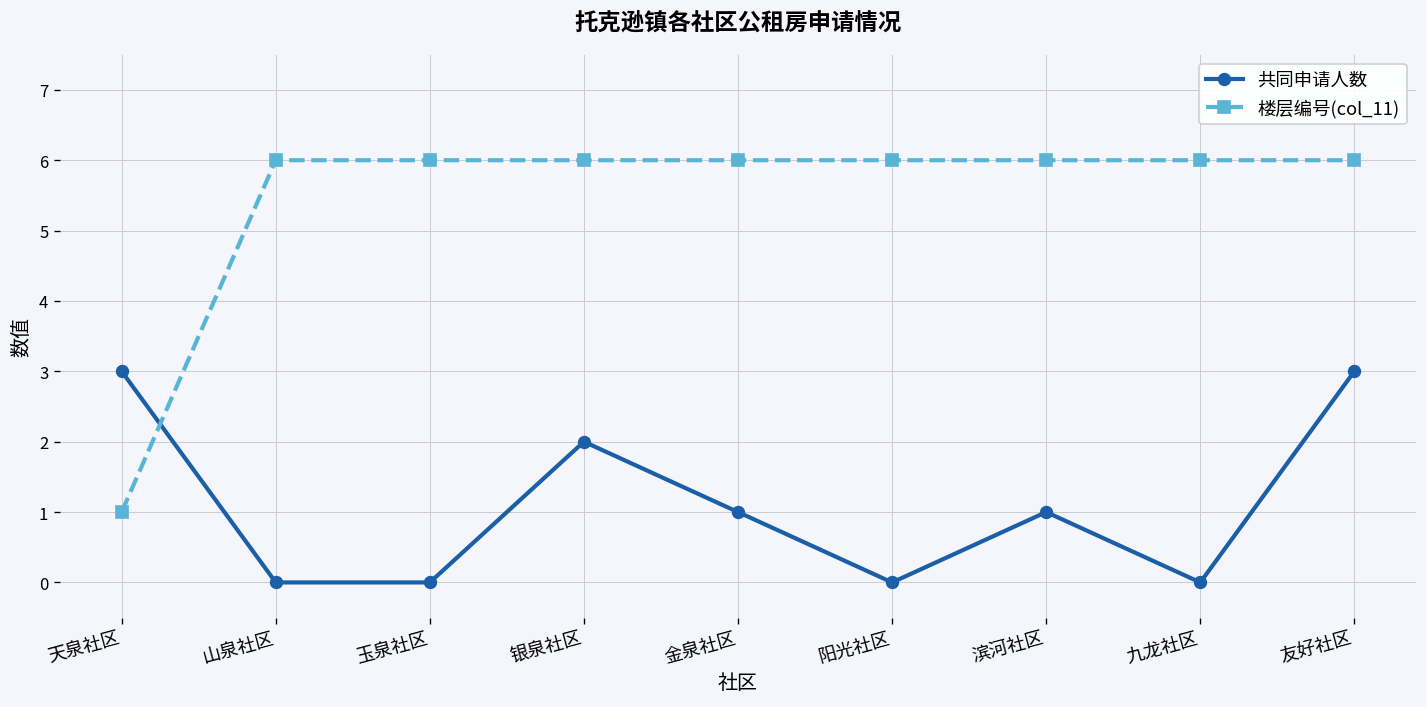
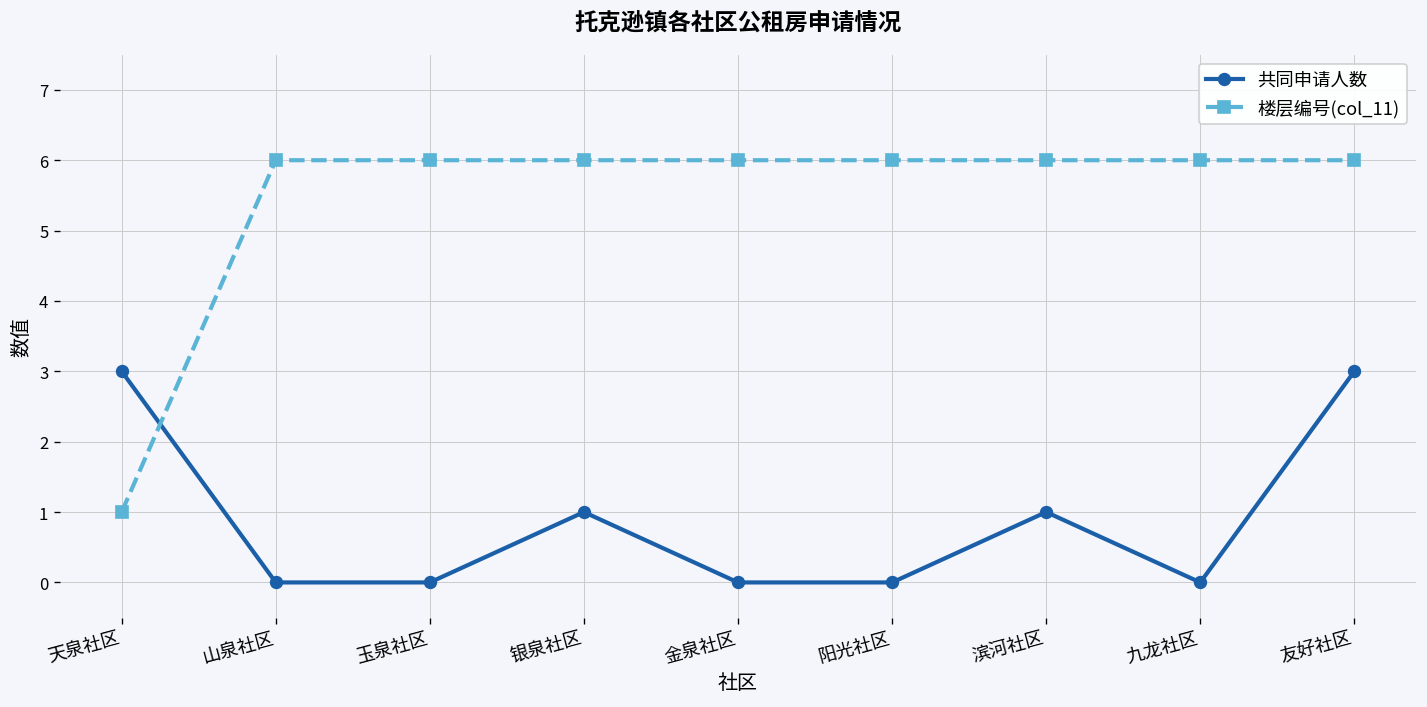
  {
    "共同申请人数": {
      "天泉社区": 3,
      "山泉社区": 0,
      "玉泉社区": 0,
-     "银泉社区": 2,
-     "金泉社区": 1,
+     "银泉社区": 1,
+     "金泉社区": 0,
      "阳光社区": 0,
      "滨河社区": 1,
      "九龙社区": 0,
      "友好社区": 3
    },
    "楼层编号(col_11)": {
      "天泉社区": 1,
      "山泉社区": 6,
      "玉泉社区": 6,
      "银泉社区": 6,
      "金泉社区": 6,
      "阳光社区": 6,
      "滨河社区": 6,
      "九龙社区": 6,
      "友好社区": 6
    }
  }
